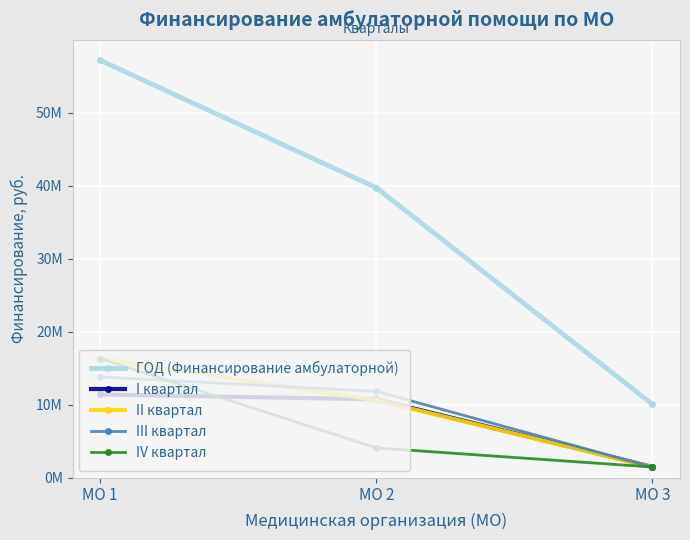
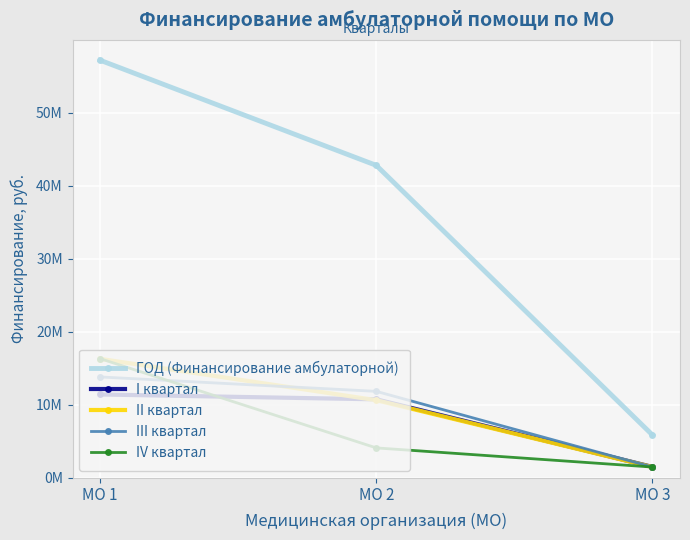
  {
    "ГОД (Финансирование амбулаторной)": {
      "МО 1": 57000000,
-     "МО 2": 40000000,
-     "МО 3": 10000000
+     "МО 2": 43000000,
+     "МО 3": 6000000
    }
  }
